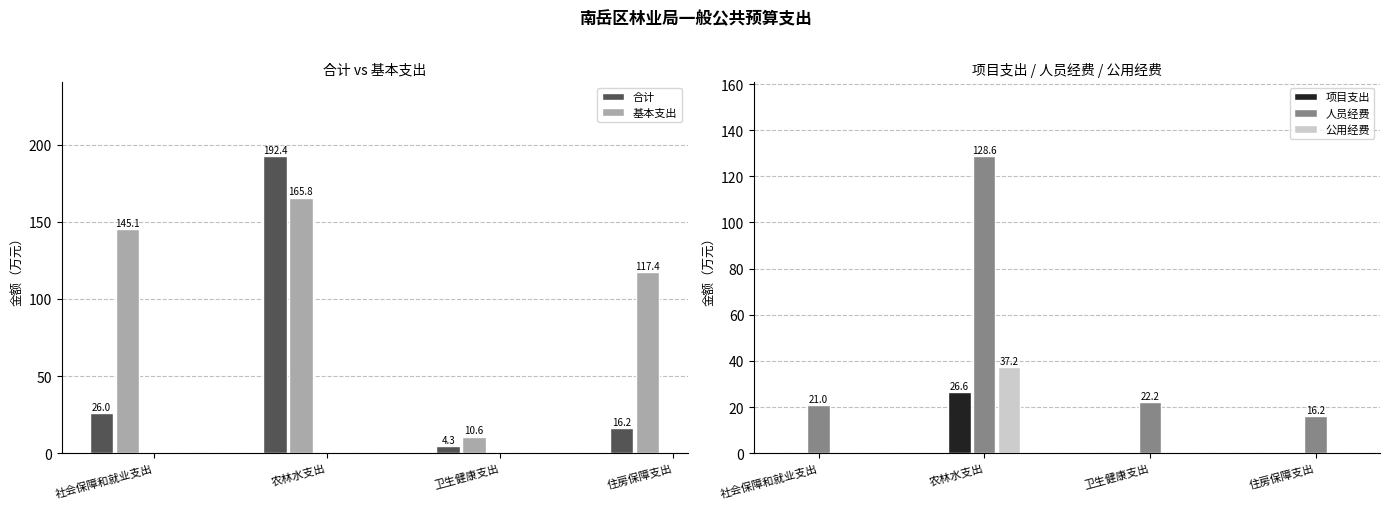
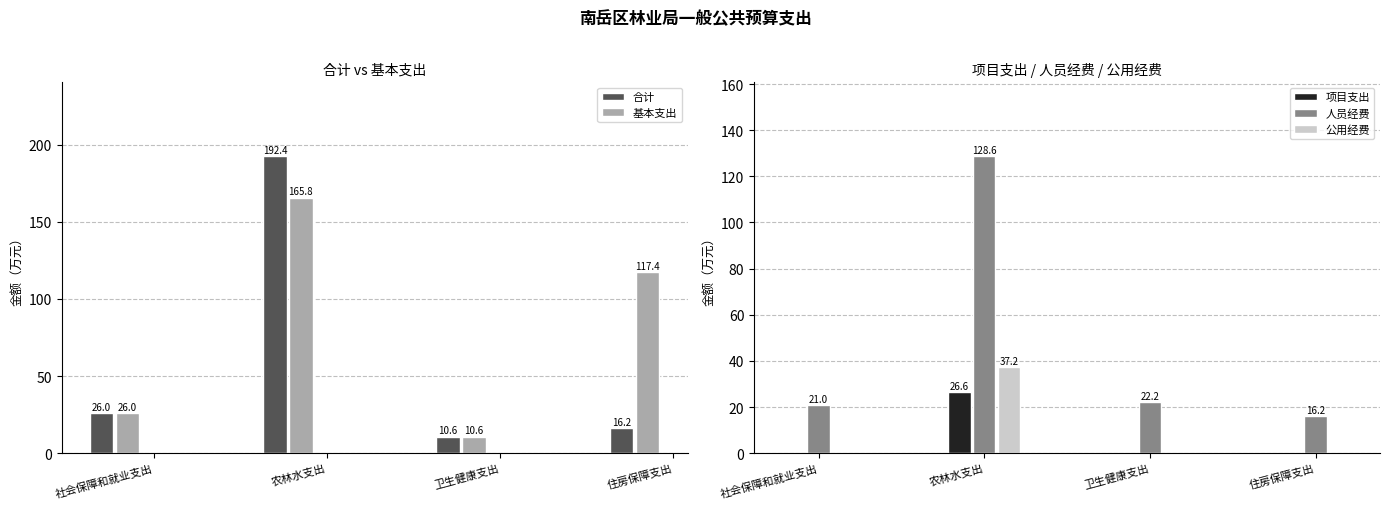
  {
    "合计 vs 基本支出": {
      "合计": {
        "社会保障和就业支出": 26.0,
        "农林水支出": 192.4,
-       "卫生健康支出": 4.3,
+       "卫生健康支出": 10.6,
        "住房保障支出": 16.2
      },
      "基本支出": {
-       "社会保障和就业支出": 145.1,
+       "社会保障和就业支出": 26.0,
        "农林水支出": 165.8,
        "卫生健康支出": 10.6,
        "住房保障支出": 117.4
      }
    },
    "项目支出 / 人员经费 / 公用经费": {
      "项目支出": {
        "农林水支出": 26.6
      },
      "人员经费": {
        "社会保障和就业支出": 21.0,
        "农林水支出": 128.6,
        "卫生健康支出": 22.2,
        "住房保障支出": 16.2
      },
      "公用经费": {
        "农林水支出": 37.2
      }
    }
  }
